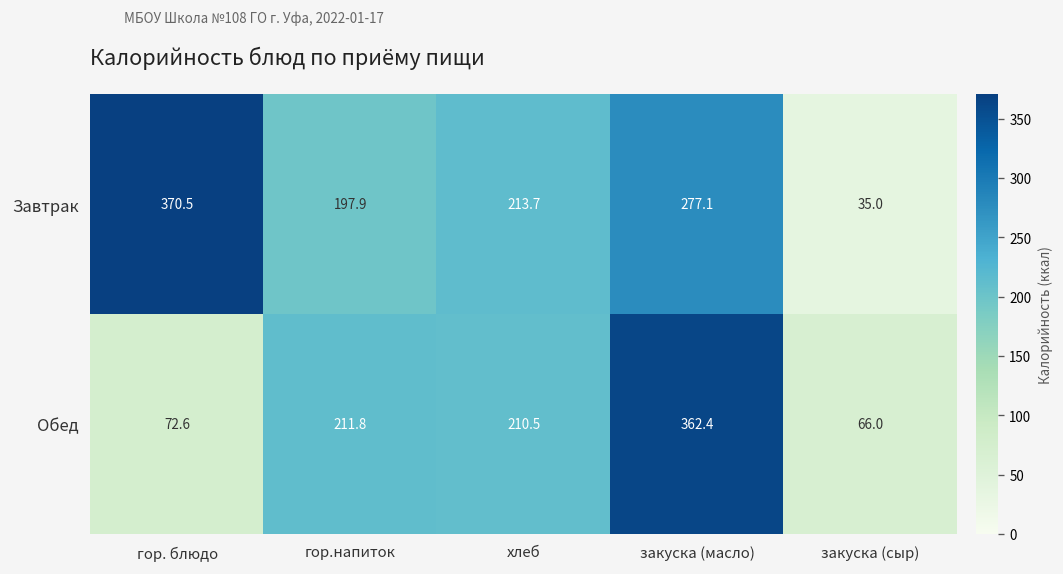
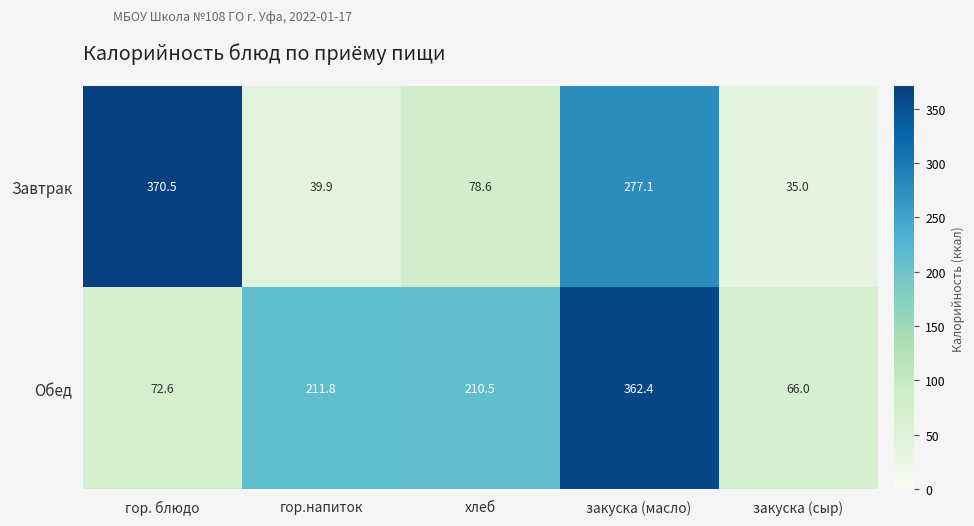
  {
    "Завтрак": {
      "гор. блюдо": 370.5,
-     "гор.напиток": 197.9,
-     "хлеб": 213.7,
+     "гор.напиток": 39.9,
+     "хлеб": 78.6,
      "закуска (масло)": 277.1,
      "закуска (сыр)": 35.0
    },
    "Обед": {
      "гор. блюдо": 72.6,
      "гор.напиток": 211.8,
      "хлеб": 210.5,
      "закуска (масло)": 362.4,
      "закуска (сыр)": 66.0
    }
  }
